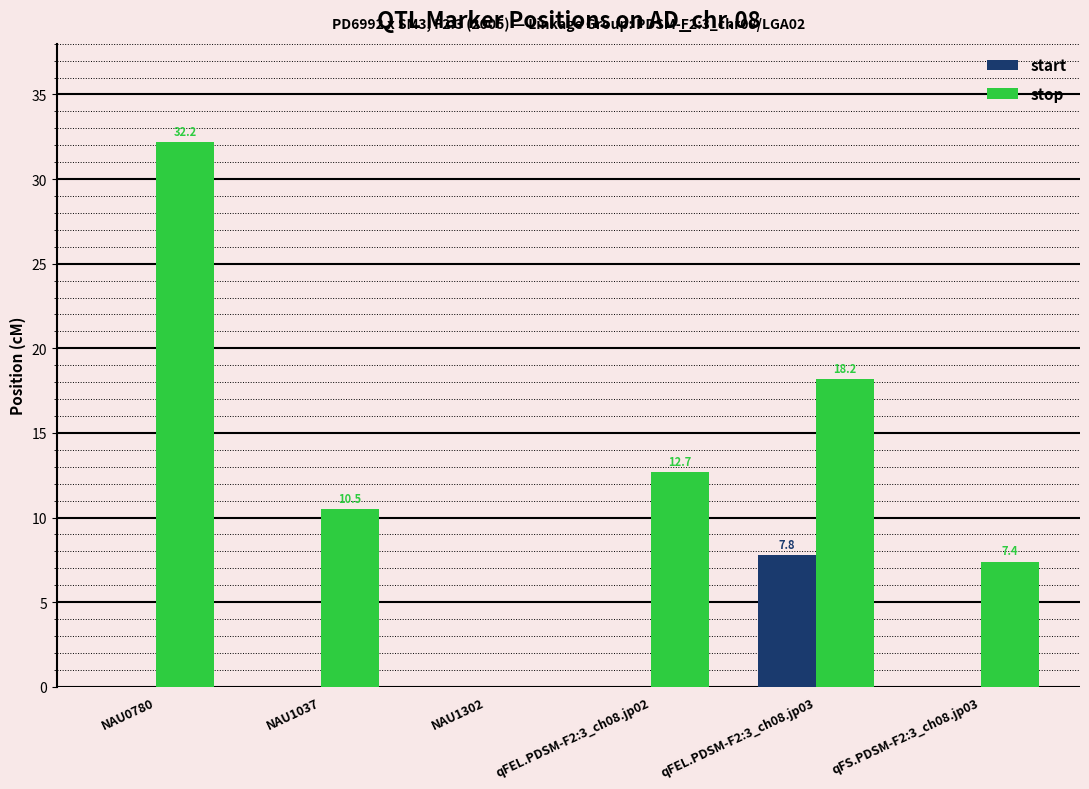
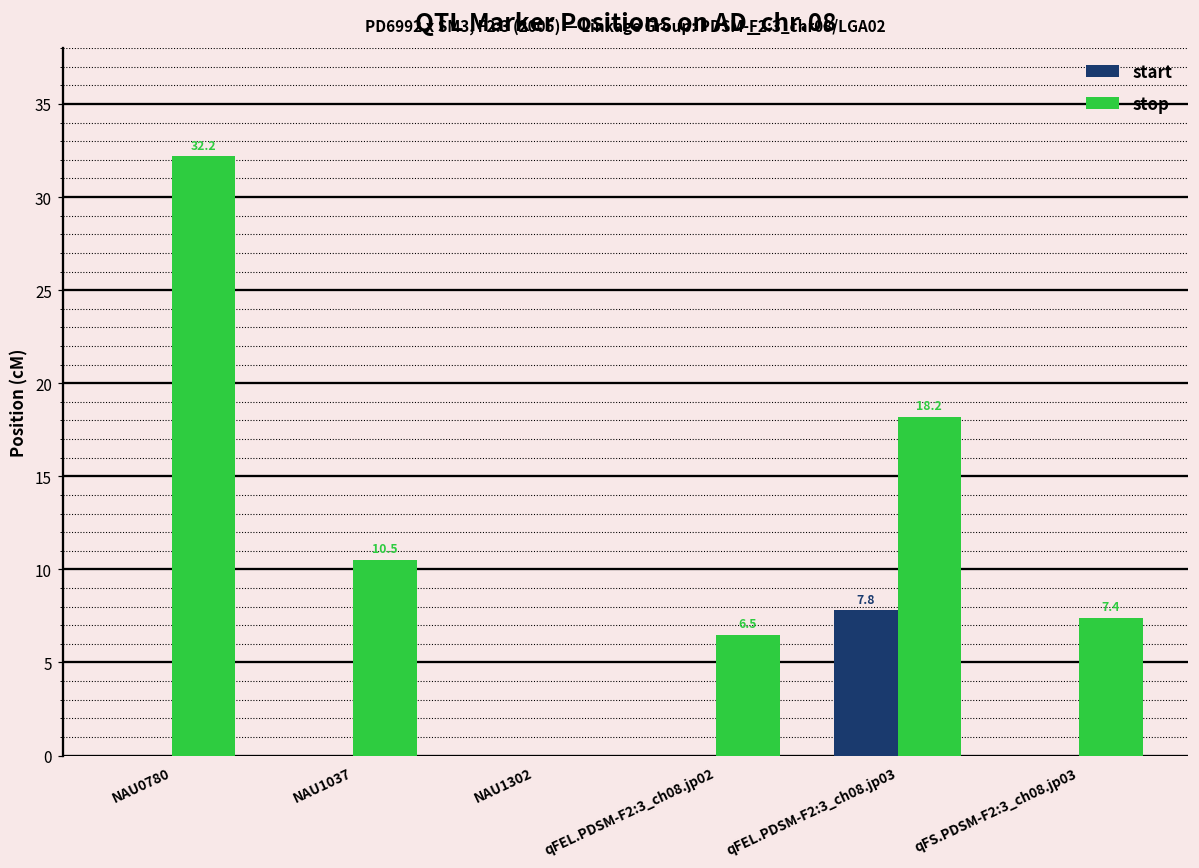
  {
    "start": {
      "qFEL.PDSM-F2:3_ch08.jp03": 7.8
    },
    "stop": {
      "NAU0780": 32.2,
      "NAU1037": 10.5,
-     "qFEL.PDSM-F2:3_ch08.jp02": 12.7,
+     "qFEL.PDSM-F2:3_ch08.jp02": 6.5,
      "qFEL.PDSM-F2:3_ch08.jp03": 18.2,
      "qFS.PDSM-F2:3_ch08.jp03": 7.4
    }
  }
